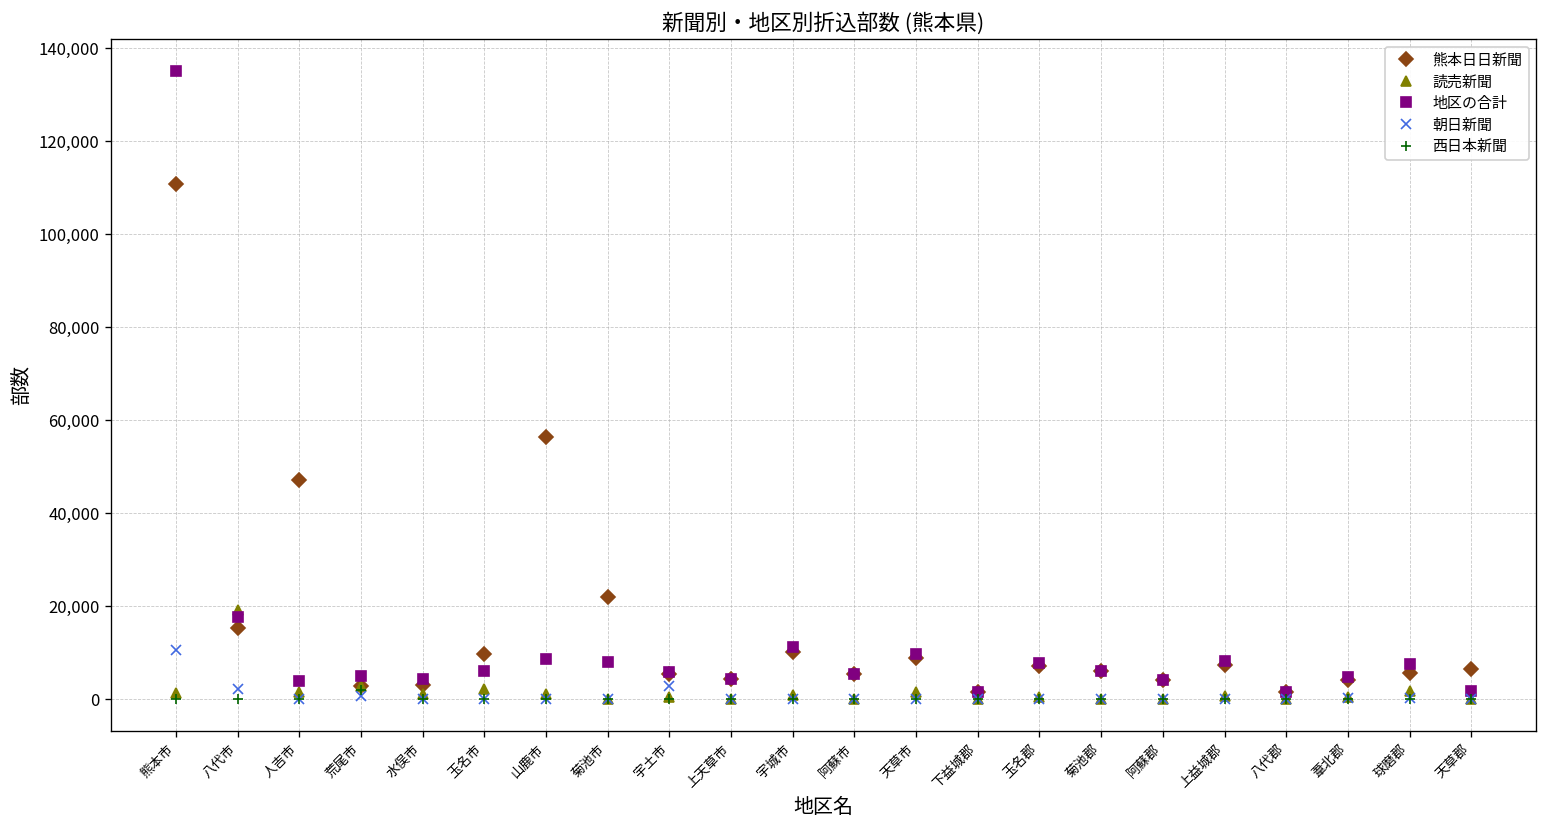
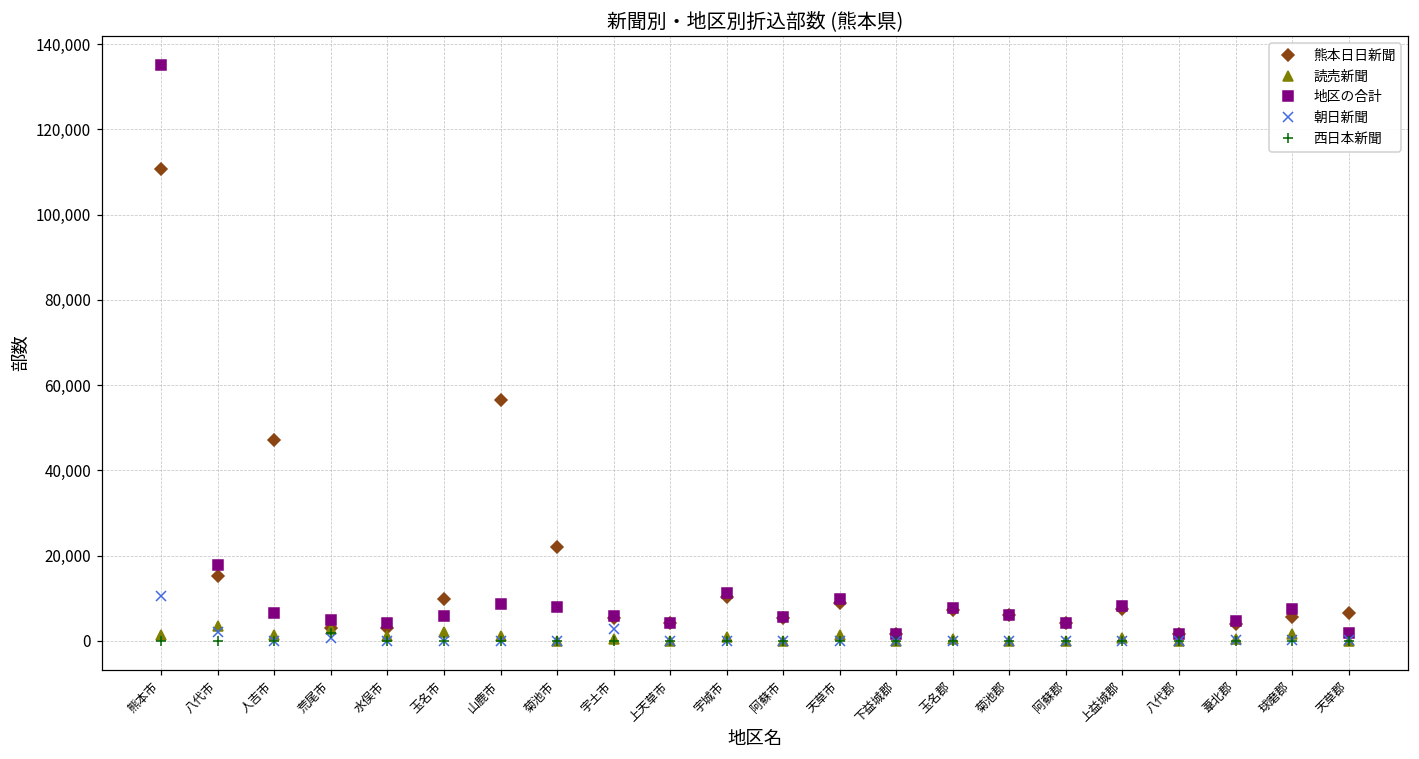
  {
    "熊本日日新聞": {
      "熊本市": "111,000",
      "八代市": "15,000",
      "人吉市": "47,000",
      "水俣市": "3,000",
      "玉名市": "10,000",
      "山鹿市": "56,000",
      "菊池市": "22,000",
      "宇城市": "10,000",
      "天草市": "9,000",
      "上益城郡": "7,000",
      "葦北郡": "4,000",
      "球磨郡": "6,000",
      "天草郡": "7,000"
    },
    "読売新聞": {
      "熊本市": "1,000",
-     "八代市": "19,000",
+     "八代市": "3,000",
      "人吉市": "1,000",
      "水俣市": "1,000",
      "玉名市": "2,000",
      "山鹿市": "1,000",
      "宇城市": "1,000",
      "天草市": "1,000",
      "上益城郡": "1,000",
      "球磨郡": "2,000"
    },
    "地区の合計": {
      "熊本市": "135,000",
      "八代市": "18,000",
-     "人吉市": "4,000",
+     "人吉市": "6,000",
      "荒尾市": "5,000",
      "水俣市": "4,000",
      "玉名市": "6,000",
      "山鹿市": "9,000",
      "菊池市": "8,000",
      "宇城市": "11,000",
      "天草市": "10,000",
      "上益城郡": "8,000",
      "葦北郡": "5,000",
      "球磨郡": "8,000",
      "天草郡": "2,000"
    },
    "朝日新聞": {
      "熊本市": "11,000",
      "八代市": "2,000",
      "荒尾市": "1,000",
      "宇土市": "3,000"
    },
    "西日本新聞": {
      "熊本市": "0",
      "八代市": "0",
      "荒尾市": "2,000"
    }
  }
